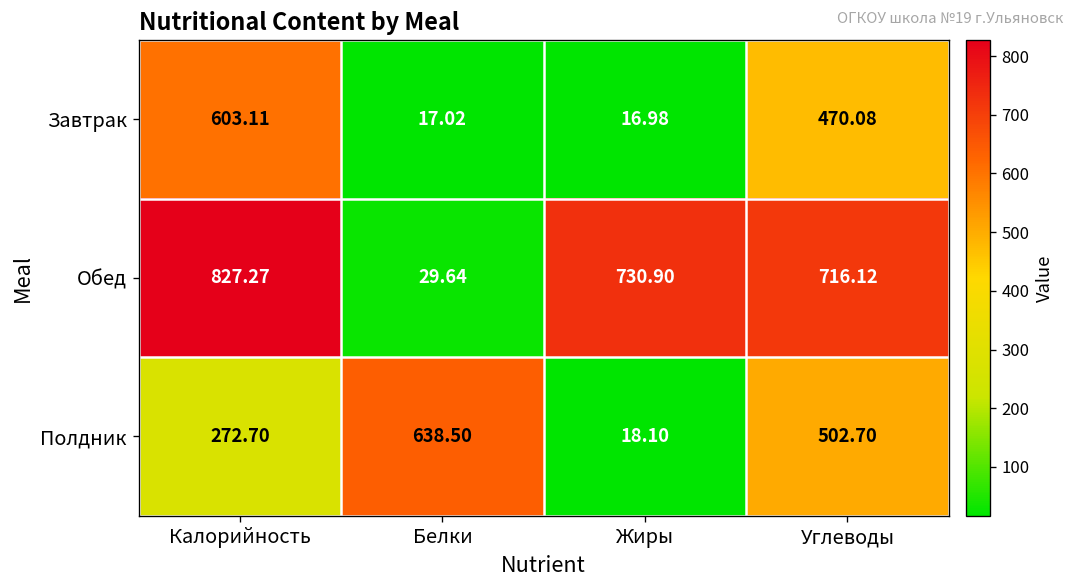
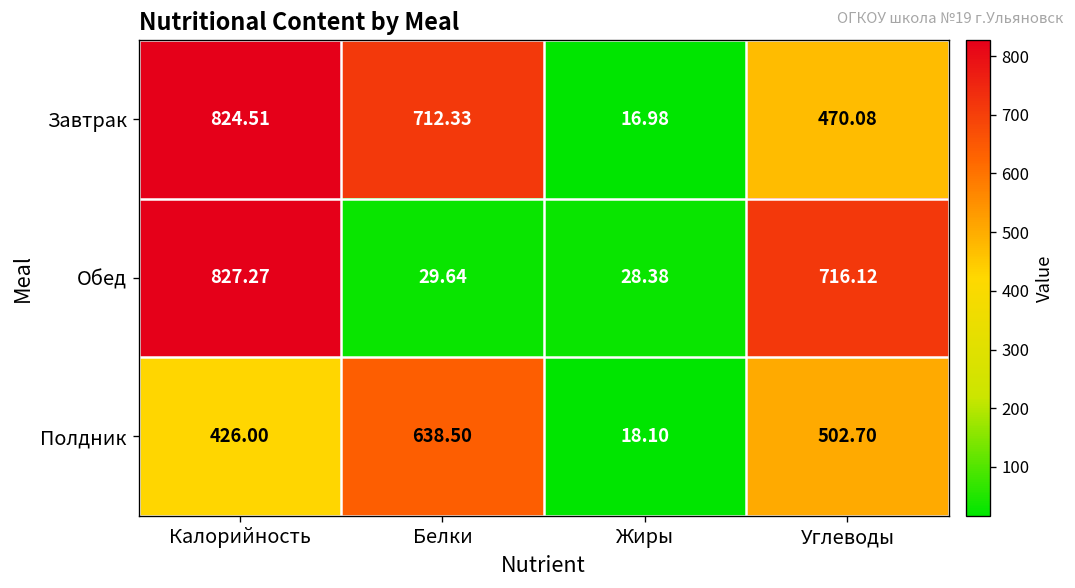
  {
    "Завтрак": {
-     "Калорийность": 603.11,
-     "Белки": 17.02,
+     "Калорийность": 824.51,
+     "Белки": 712.33,
      "Жиры": 16.98,
      "Углеводы": 470.08
    },
    "Обед": {
      "Калорийность": 827.27,
      "Белки": 29.64,
-     "Жиры": 730.90,
+     "Жиры": 28.38,
      "Углеводы": 716.12
    },
    "Полдник": {
-     "Калорийность": 272.70,
+     "Калорийность": 426.00,
      "Белки": 638.50,
      "Жиры": 18.10,
      "Углеводы": 502.70
    }
  }
